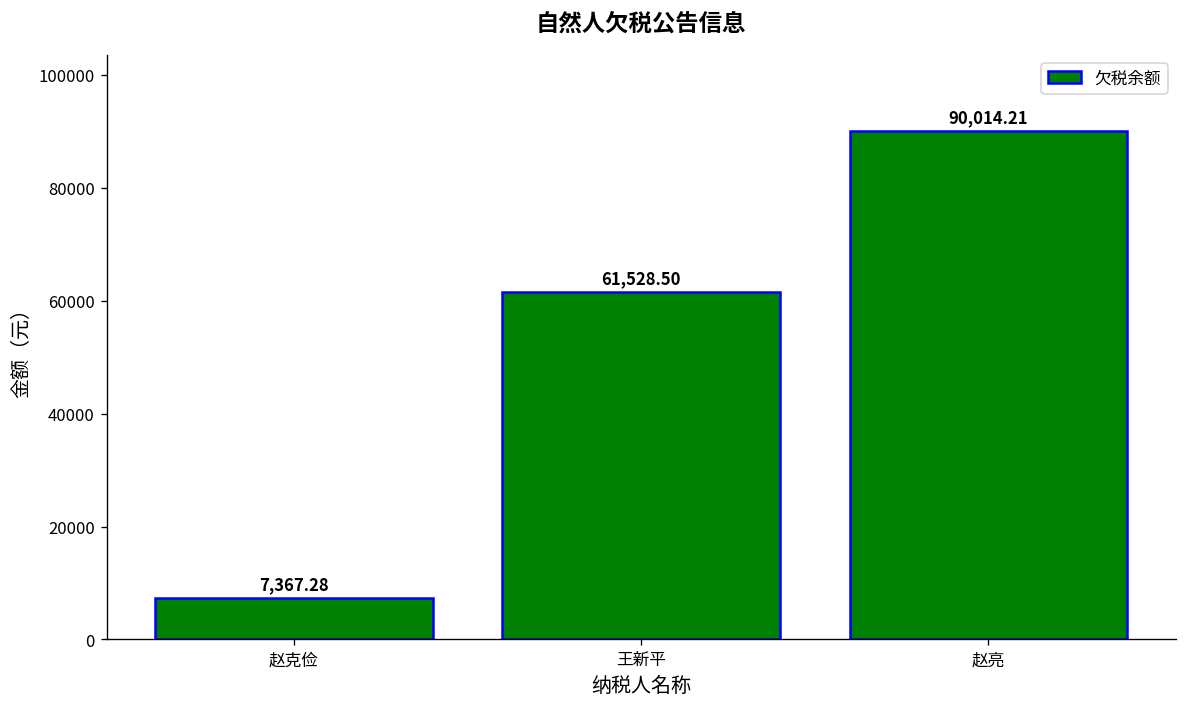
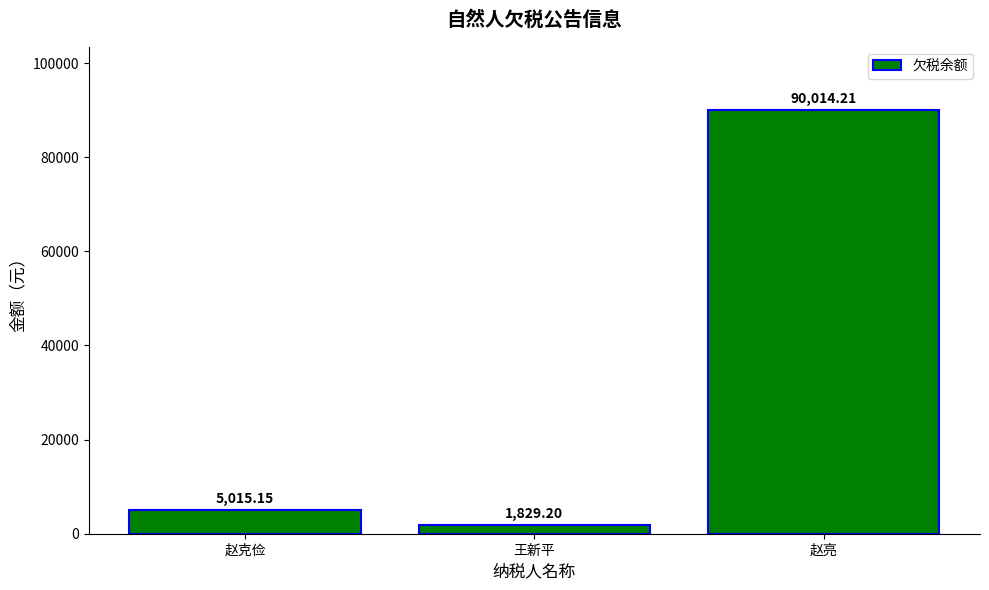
  {
-   "赵克俭": "7,367.28",
-   "王新平": "61,528.50",
+   "赵克俭": "5,015.15",
+   "王新平": "1,829.20",
    "赵亮": "90,014.21"
  }
